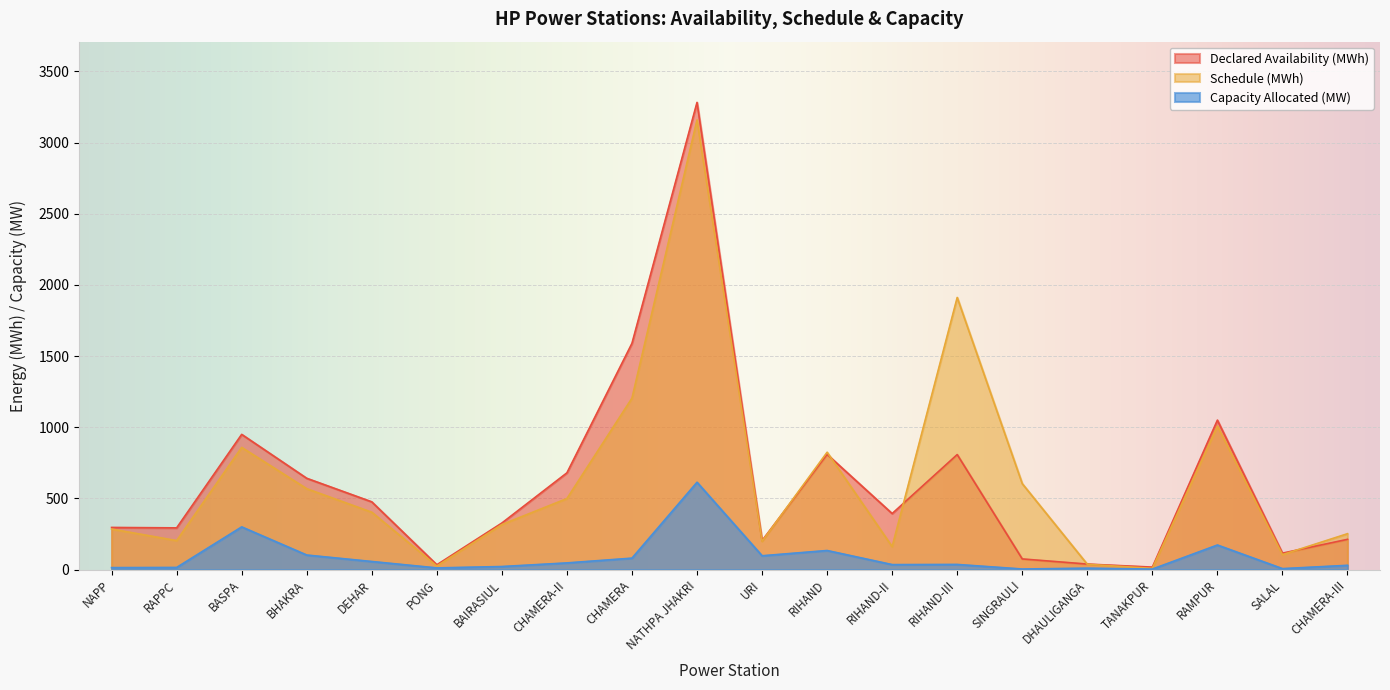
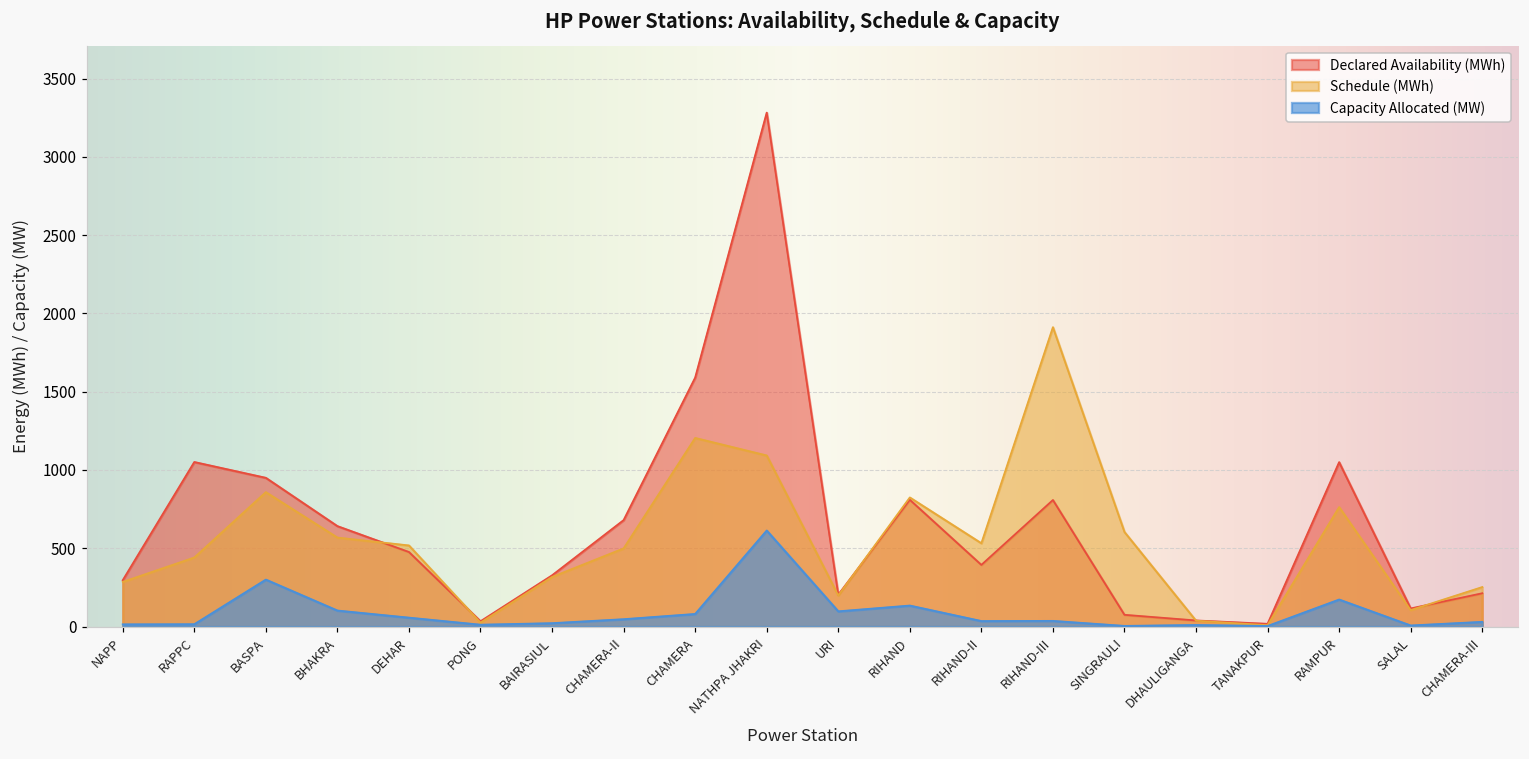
  {
    "Declared Availability (MWh)": {
-     "RAPPC": 290,
+     "RAPPC": 1050,
      "BASPA": 950,
      "BHAKRA": 640,
      "DEHAR": 480,
      "CHAMERA-II": 680,
      "CHAMERA": 1590,
      "NATHPA JHAKRI": 3280,
      "RIHAND-II": 390,
      "RIHAND-III": 810,
      "SINGRAULI": 70,
      "RAMPUR": 1050,
      "CHAMERA-III": 210
    },
    "Schedule (MWh)": {
-     "RAPPC": 200,
+     "RAPPC": 440,
      "BASPA": 860,
      "BHAKRA": 570,
-     "DEHAR": 400,
+     "DEHAR": 520,
      "CHAMERA-II": 500,
      "CHAMERA": 1200,
-     "NATHPA JHAKRI": 3160,
-     "RIHAND-II": 160,
+     "NATHPA JHAKRI": 1090,
+     "RIHAND-II": 530,
      "RIHAND-III": 1910,
      "SINGRAULI": 600,
-     "RAMPUR": 1010,
+     "RAMPUR": 760,
      "CHAMERA-III": 250
    },
    "Capacity Allocated (MW)": {
      "NAPP": 10,
      "RAPPC": 10,
      "BASPA": 300,
      "BHAKRA": 100,
      "DEHAR": 60,
      "BAIRASIUL": 20,
      "CHAMERA-II": 50,
      "CHAMERA": 80,
      "NATHPA JHAKRI": 610,
      "URI": 100,
      "RIHAND": 130,
      "RIHAND-II": 40,
      "RIHAND-III": 40,
      "SINGRAULI": 0,
      "DHAULIGANGA": 10,
      "RAMPUR": 170,
      "SALAL": 10,
      "CHAMERA-III": 30
    }
  }
